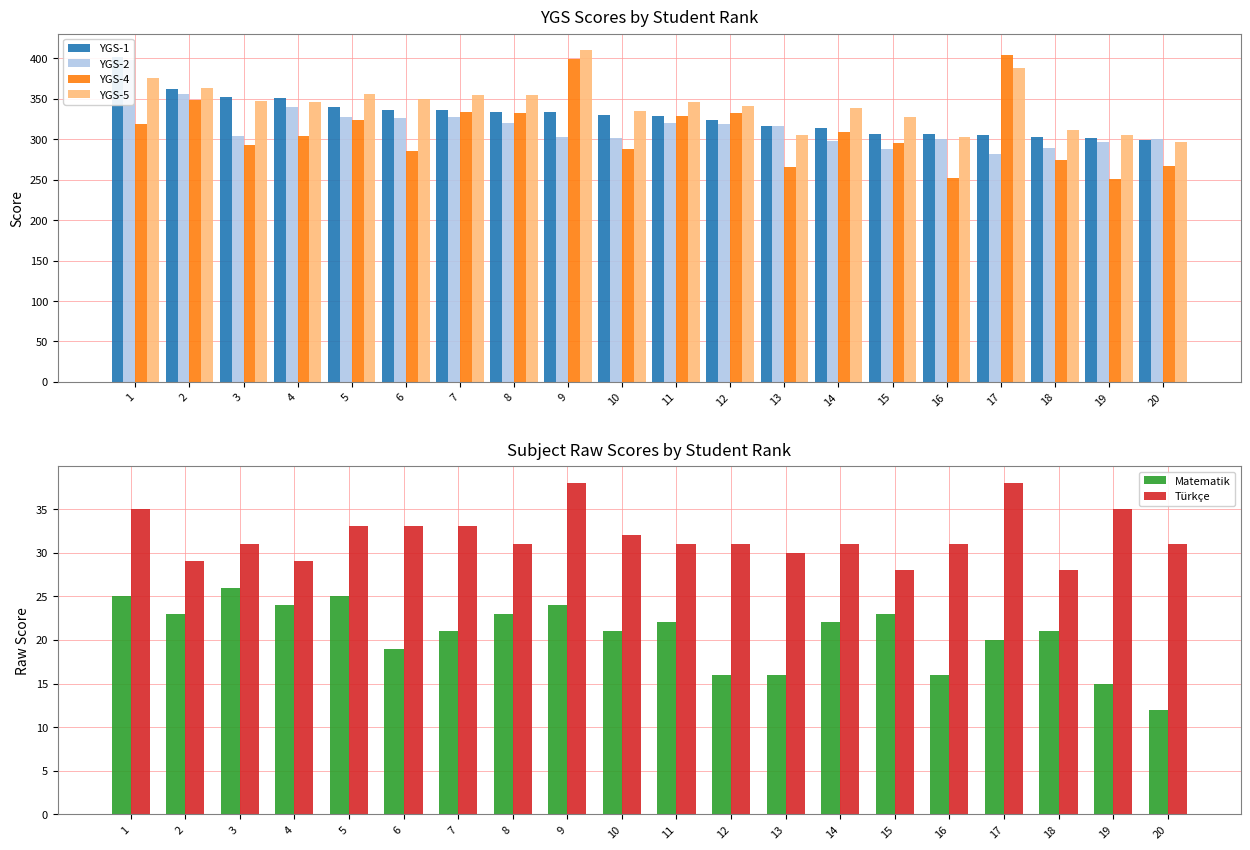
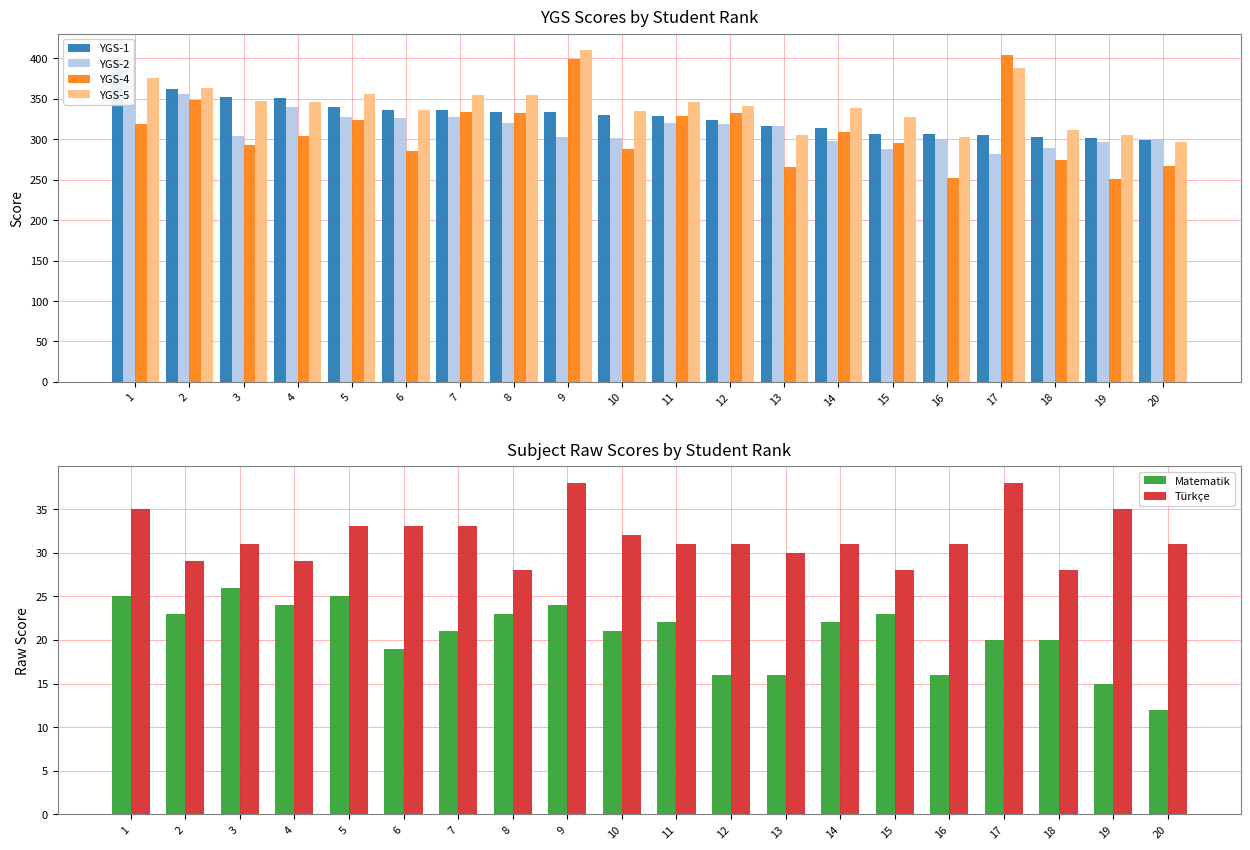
  {
    "YGS Scores by Student Rank": {
      "YGS-1": {
        "2": 360,
        "3": 350,
        "4": 350,
        "5": 340,
        "6": 340,
        "7": 340,
        "8": 330,
        "9": 330,
        "10": 330,
        "11": 330,
        "12": 320,
        "13": 320,
        "14": 310,
        "15": 310,
        "16": 310,
        "17": 310,
        "18": 300,
        "19": 300,
        "20": 300
      },
      "YGS-2": {
        "2": 360,
        "3": 300,
        "4": 340,
        "5": 330,
        "6": 330,
        "7": 330,
        "8": 320,
        "9": 300,
        "10": 300,
        "11": 320,
        "12": 320,
        "13": 320,
        "14": 300,
        "15": 290,
        "16": 300,
        "17": 280,
        "18": 290,
        "19": 300,
        "20": 300
      },
      "YGS-4": {
        "1": 320,
        "2": 350,
        "3": 290,
        "4": 300,
        "5": 320,
        "6": 290,
        "7": 330,
        "8": 330,
        "9": 400,
        "10": 290,
        "11": 330,
        "12": 330,
        "13": 270,
        "14": 310,
        "15": 300,
        "16": 250,
        "17": 400,
        "18": 270,
        "19": 250,
        "20": 270
      },
      "YGS-5": {
        "1": 380,
        "2": 360,
        "3": 350,
        "4": 350,
        "5": 360,
-       "6": 350,
+       "6": 340,
        "7": 350,
        "8": 350,
        "9": 410,
        "10": 340,
        "11": 350,
        "12": 340,
        "13": 310,
        "14": 340,
        "15": 330,
        "16": 300,
        "17": 390,
        "18": 310,
        "19": 310,
        "20": 300
      }
    },
    "Subject Raw Scores by Student Rank": {
      "Matematik": {
        "1": 25,
        "2": 23,
        "3": 26,
        "4": 24,
        "5": 25,
        "6": 19,
        "7": 21,
        "8": 23,
        "9": 24,
        "10": 21,
        "11": 22,
        "12": 16,
        "13": 16,
        "14": 22,
        "15": 23,
        "16": 16,
        "17": 20,
-       "18": 21,
+       "18": 20,
        "19": 15,
        "20": 12
      },
      "Türkçe": {
        "1": 35,
        "2": 29,
        "3": 31,
        "4": 29,
        "5": 33,
        "6": 33,
        "7": 33,
-       "8": 31,
+       "8": 28,
        "9": 38,
        "10": 32,
        "11": 31,
        "12": 31,
        "13": 30,
        "14": 31,
        "15": 28,
        "16": 31,
        "17": 38,
        "18": 28,
        "19": 35,
        "20": 31
      }
    }
  }
